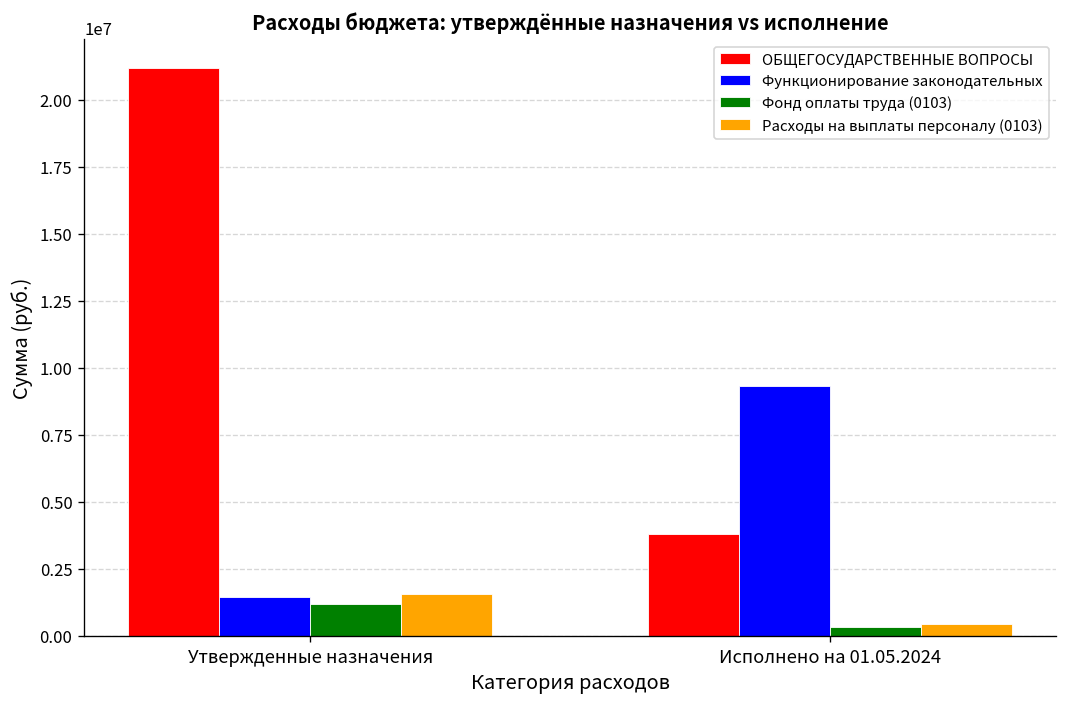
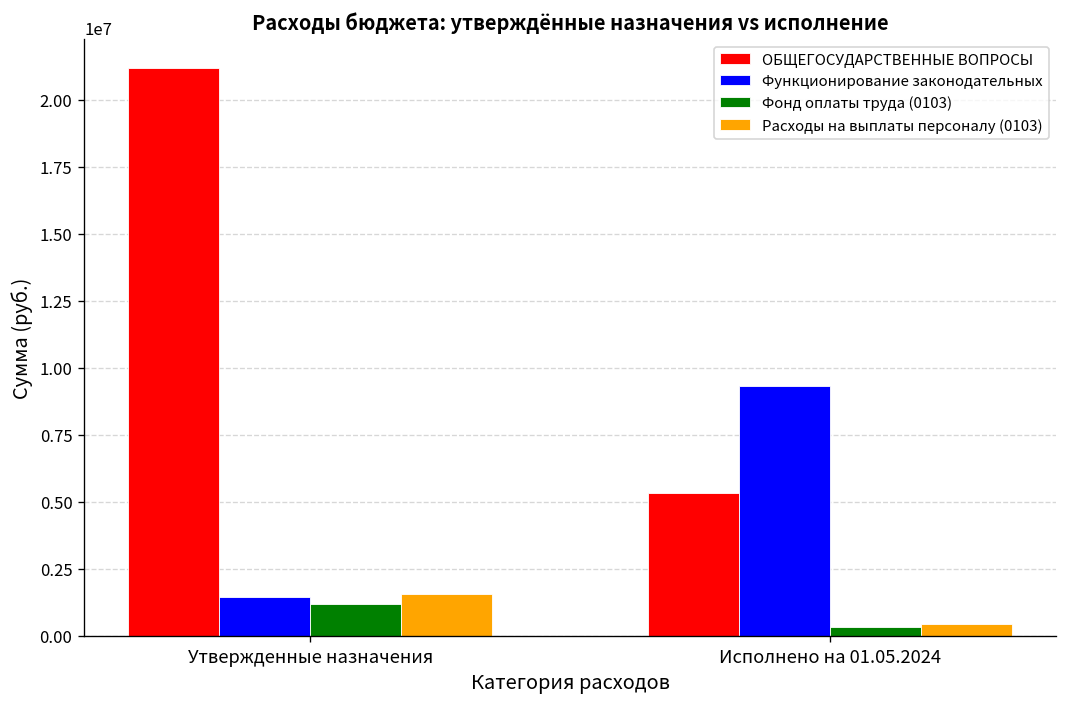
  {
    "ОБЩЕГОСУДАРСТВЕННЫЕ ВОПРОСЫ": {
      "Утвержденные назначения": 21200000,
-     "Исполнено на 01.05.2024": 3800000
+     "Исполнено на 01.05.2024": 5300000
    },
    "Функционирование законодательных": {
      "Утвержденные назначения": 1500000,
      "Исполнено на 01.05.2024": 9300000
    },
    "Фонд оплаты труда (0103)": {
      "Утвержденные назначения": 1200000,
      "Исполнено на 01.05.2024": 300000
    },
    "Расходы на выплаты персоналу (0103)": {
      "Утвержденные назначения": 1600000,
      "Исполнено на 01.05.2024": 400000
    }
  }
